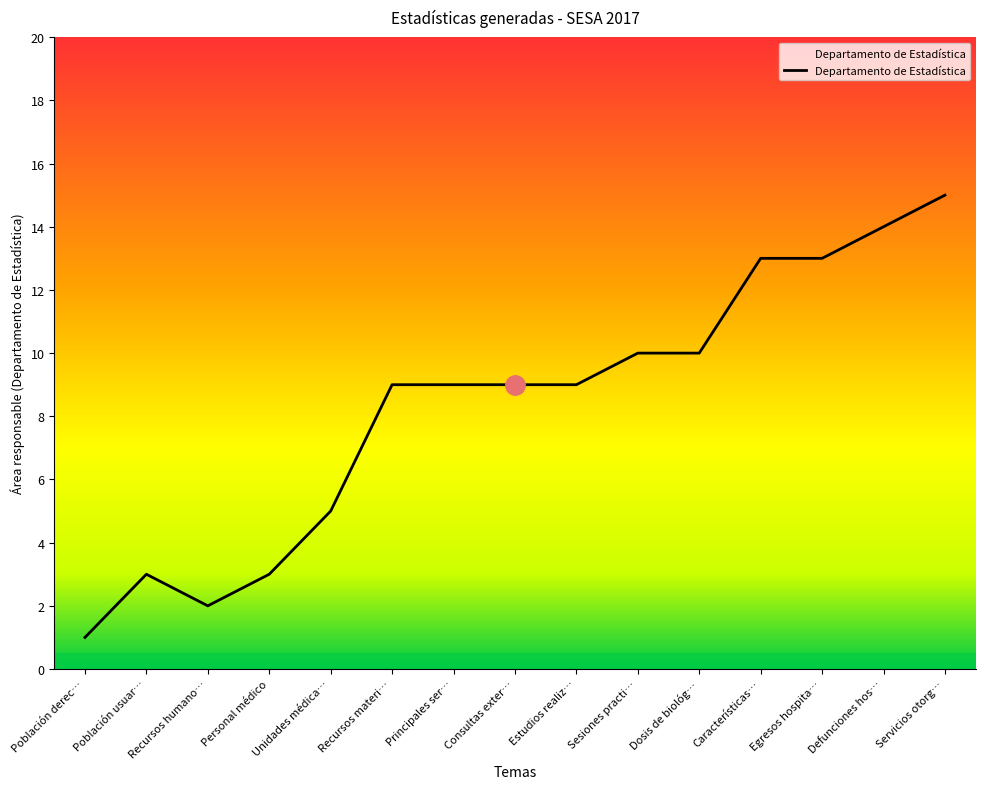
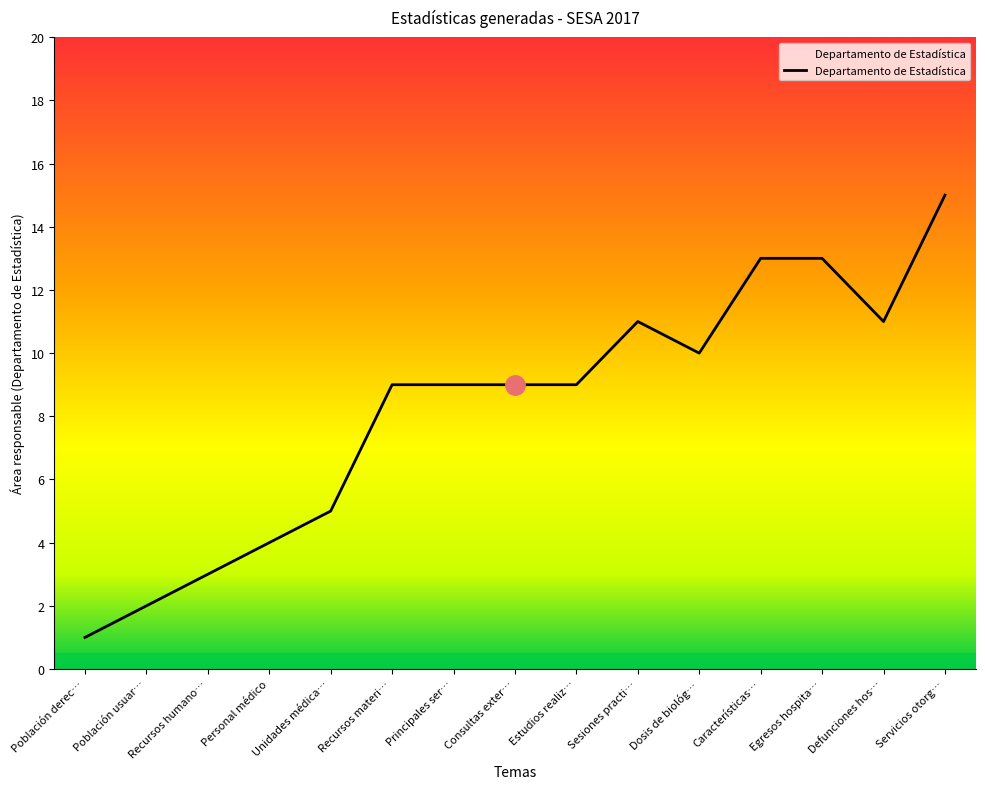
  {
    "Departamento de Estadística": {
      "Población derec…": 1,
-     "Población usuar…": 3,
-     "Recursos humano…": 2,
-     "Personal médico": 3,
+     "Población usuar…": 2,
+     "Recursos humano…": 3,
+     "Personal médico": 4,
      "Unidades médica…": 5,
      "Recursos materi…": 9,
      "Principales ser…": 9,
      "Estudios realiz…": 9,
-     "Sesiones practi…": 10,
+     "Sesiones practi…": 11,
      "Dosis de biológ…": 10,
      "Características…": 13,
      "Egresos hospita…": 13,
-     "Defunciones hos…": 14,
+     "Defunciones hos…": 11,
      "Servicios otorg…": 15
    }
  }
